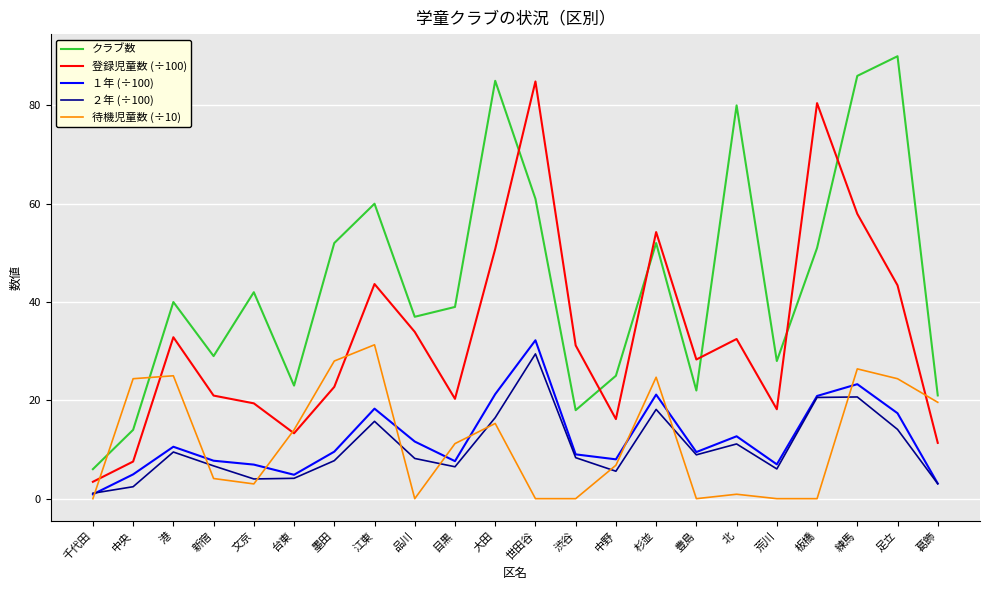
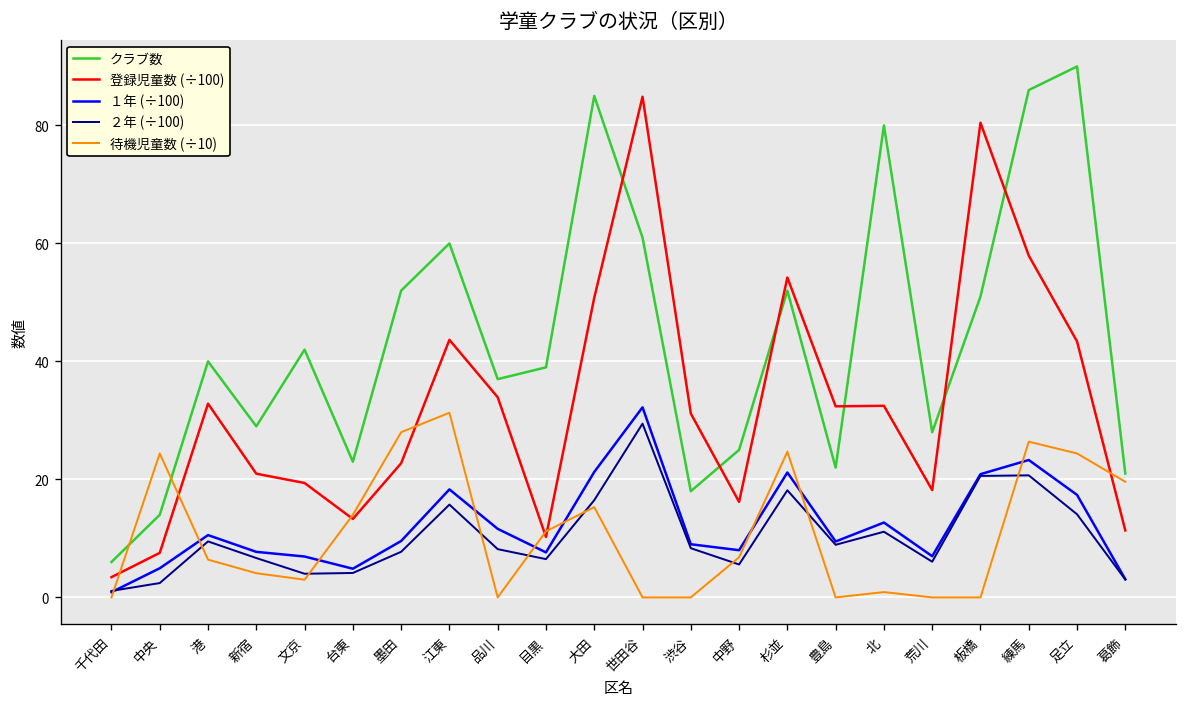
  {
    "クラブ数": {
      "千代田": 6,
      "中央": 14,
      "港": 40,
      "新宿": 29,
      "文京": 42,
      "台東": 23,
      "墨田": 52,
      "江東": 60,
      "品川": 37,
      "目黒": 39,
      "大田": 85,
      "世田谷": 61,
      "渋谷": 18,
      "中野": 25,
      "杉並": 52,
      "豊島": 22,
      "北": 80,
      "荒川": 28,
      "板橋": 51,
      "練馬": 86,
      "足立": 90,
      "葛飾": 21
    },
    "登録児童数 (÷100)": {
      "千代田": 3,
      "中央": 8,
      "港": 33,
      "新宿": 21,
      "文京": 19,
      "台東": 13,
      "墨田": 23,
      "江東": 44,
      "品川": 34,
-     "目黒": 20,
+     "目黒": 10,
      "大田": 51,
      "世田谷": 85,
      "渋谷": 31,
      "中野": 16,
      "杉並": 54,
-     "豊島": 28,
+     "豊島": 32,
      "北": 32,
      "荒川": 18,
      "板橋": 80,
      "練馬": 58,
      "足立": 43,
      "葛飾": 11
    },
    "１年 (÷100)": {
      "中央": 5,
      "港": 11,
      "新宿": 8,
      "文京": 7,
      "台東": 5,
      "墨田": 10,
      "江東": 18,
      "品川": 12,
      "目黒": 8,
      "大田": 21,
      "世田谷": 32,
      "渋谷": 9,
      "中野": 8,
      "杉並": 21,
      "豊島": 9,
      "北": 13,
      "荒川": 7,
      "練馬": 23,
      "足立": 17
    },
    "２年 (÷100)": {
      "中央": 2,
      "港": 9,
      "新宿": 7,
      "文京": 4,
      "台東": 4,
      "墨田": 8,
      "江東": 16,
      "品川": 8,
      "目黒": 6,
      "大田": 16,
      "世田谷": 29,
      "渋谷": 8,
      "中野": 6,
      "杉並": 18,
      "豊島": 9,
      "北": 11,
      "荒川": 6,
      "練馬": 21,
      "足立": 14
    },
    "待機児童数 (÷10)": {
      "千代田": 0,
      "中央": 24,
-     "港": 25,
+     "港": 6,
      "新宿": 4,
      "文京": 3,
      "台東": 14,
      "墨田": 28,
      "江東": 31,
      "品川": 0,
      "目黒": 11,
      "大田": 15,
      "世田谷": 0,
      "渋谷": 0,
      "中野": 7,
      "杉並": 25,
      "豊島": 0,
      "北": 1,
      "荒川": 0,
      "板橋": 0,
      "練馬": 26,
      "足立": 24,
      "葛飾": 20
    }
  }
